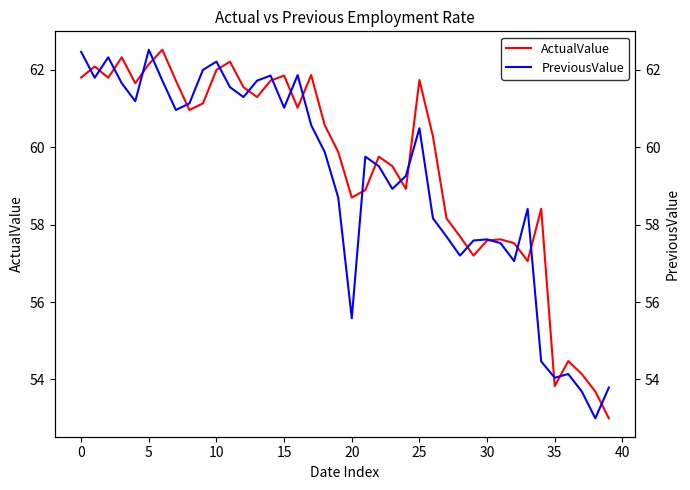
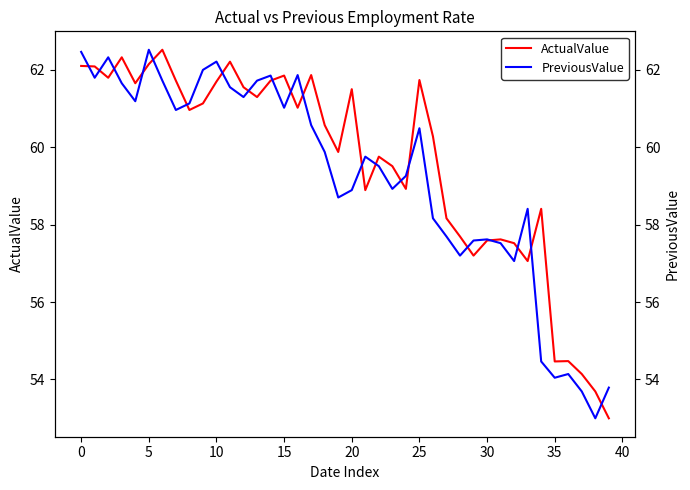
  {
    "ActualValue": {
-     "0": 61.8,
+     "0": 62.1,
      "5": 62.1,
-     "10": 62.0,
+     "10": 61.7,
      "15": 61.9,
-     "20": 58.7,
+     "20": 61.5,
      "25": 61.7,
      "30": 57.6,
-     "35": 53.8
+     "35": 54.5
    },
    "PreviousValue": {
      "0": 62.5,
      "5": 62.5,
      "10": 62.2,
      "15": 61.0,
-     "20": 55.6,
+     "20": 58.9,
      "25": 60.5,
      "30": 57.6,
      "35": 54.0
    }
  }
